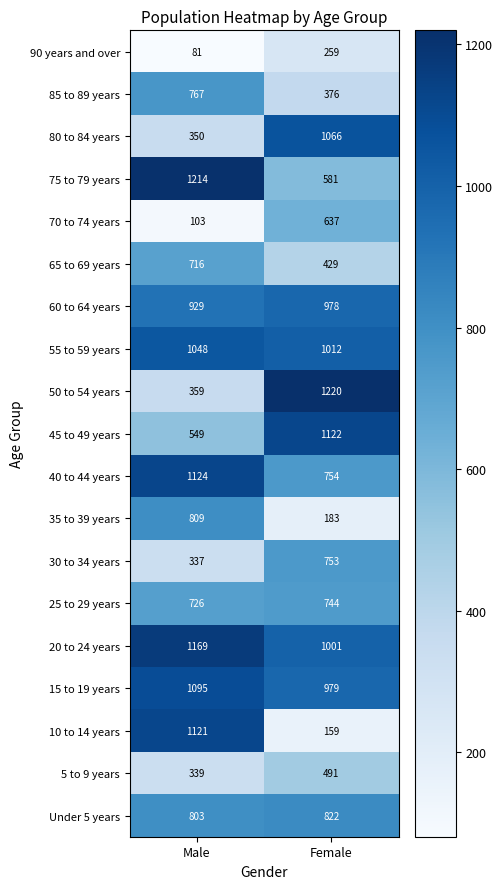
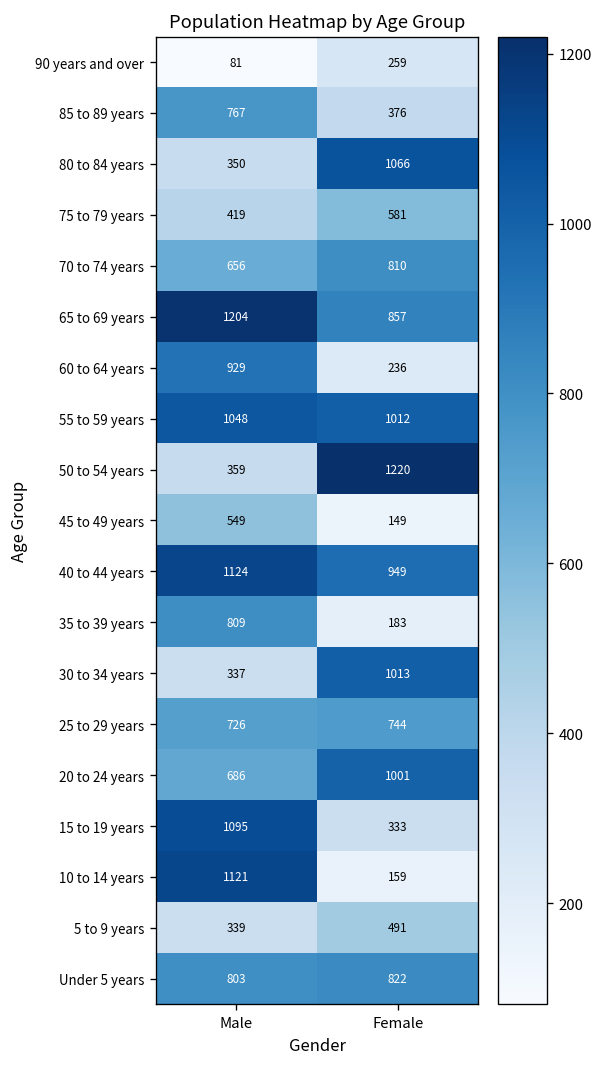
  {
    "90 years and over": {
      "Male": 81,
      "Female": 259
    },
    "85 to 89 years": {
      "Male": 767,
      "Female": 376
    },
    "80 to 84 years": {
      "Male": 350,
      "Female": 1066
    },
    "75 to 79 years": {
-     "Male": 1214,
+     "Male": 419,
      "Female": 581
    },
    "70 to 74 years": {
-     "Male": 103,
-     "Female": 637
+     "Male": 656,
+     "Female": 810
    },
    "65 to 69 years": {
-     "Male": 716,
-     "Female": 429
+     "Male": 1204,
+     "Female": 857
    },
    "60 to 64 years": {
      "Male": 929,
-     "Female": 978
+     "Female": 236
    },
    "55 to 59 years": {
      "Male": 1048,
      "Female": 1012
    },
    "50 to 54 years": {
      "Male": 359,
      "Female": 1220
    },
    "45 to 49 years": {
      "Male": 549,
-     "Female": 1122
+     "Female": 149
    },
    "40 to 44 years": {
      "Male": 1124,
-     "Female": 754
+     "Female": 949
    },
    "35 to 39 years": {
      "Male": 809,
      "Female": 183
    },
    "30 to 34 years": {
      "Male": 337,
-     "Female": 753
+     "Female": 1013
    },
    "25 to 29 years": {
      "Male": 726,
      "Female": 744
    },
    "20 to 24 years": {
-     "Male": 1169,
+     "Male": 686,
      "Female": 1001
    },
    "15 to 19 years": {
      "Male": 1095,
-     "Female": 979
+     "Female": 333
    },
    "10 to 14 years": {
      "Male": 1121,
      "Female": 159
    },
    "5 to 9 years": {
      "Male": 339,
      "Female": 491
    },
    "Under 5 years": {
      "Male": 803,
      "Female": 822
    }
  }
